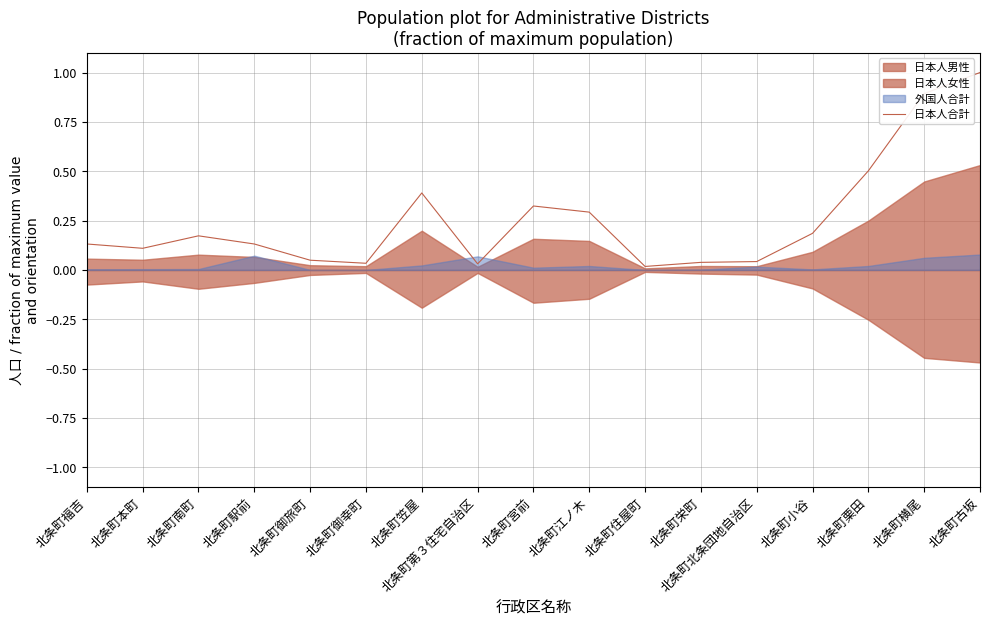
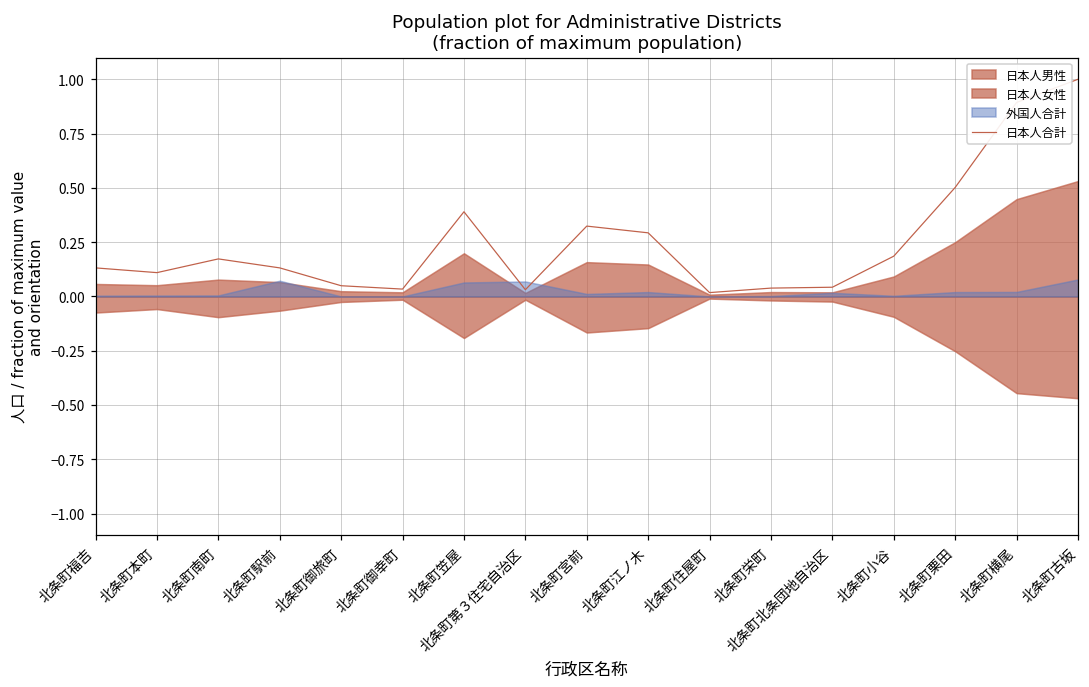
  {
    "外国人合計": {
-     "北条町笠屋": 0.02,
+     "北条町笠屋": 0.06,
      "北条町第３住宅自治区": 0.07,
      "北条町江ノ木": 0.02,
      "北条町栗田": 0.02,
-     "北条町横尾": 0.06,
+     "北条町横尾": 0.02,
      "北条町古坂": 0.08
    }
  }
